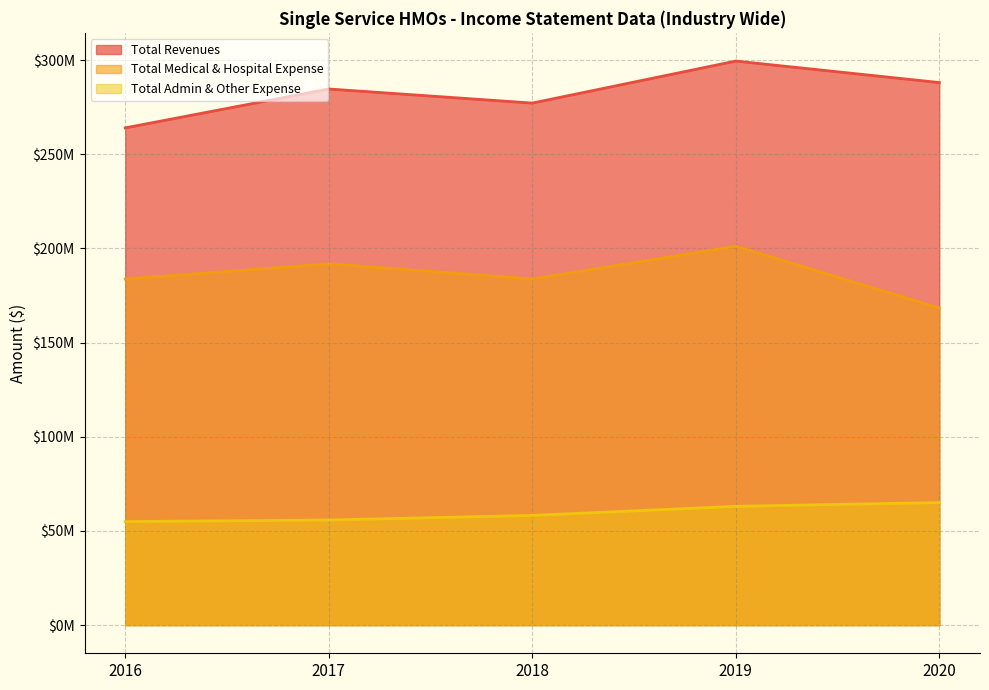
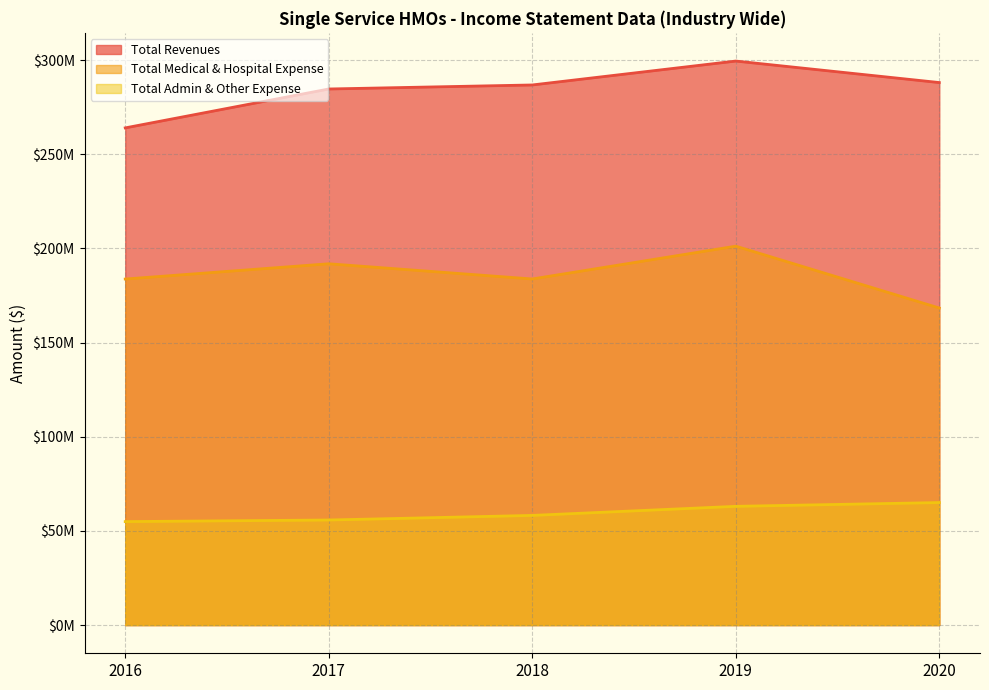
  {
    "Total Revenues": {
      "2016": "$264000000",
      "2017": "$285000000",
-     "2018": "$277000000",
+     "2018": "$287000000",
      "2019": "$299000000",
      "2020": "$288000000"
    }
  }
